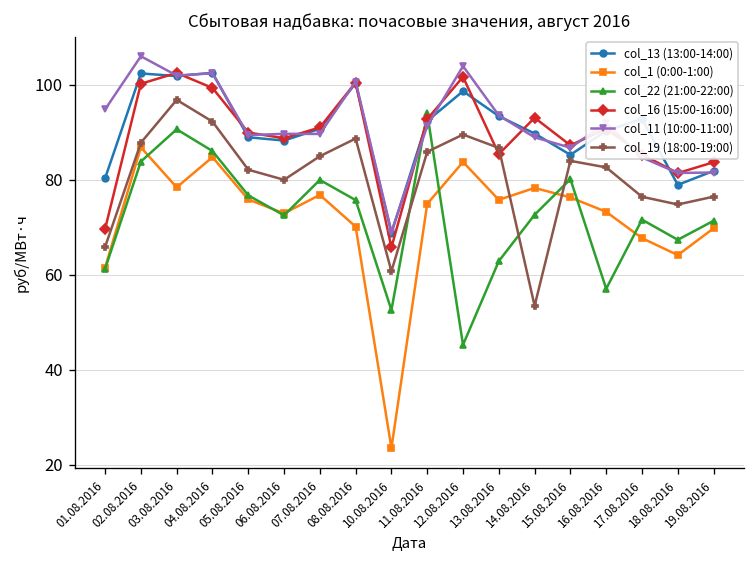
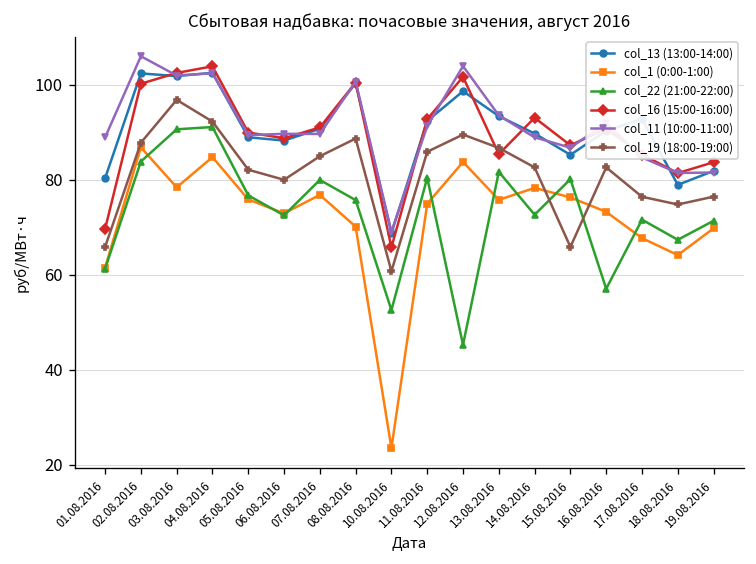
  {
    "col_13 (13:00-14:00)": {
      "01.08.2016": 80,
      "02.08.2016": 102,
      "12.08.2016": 99,
      "14.08.2016": 90,
      "15.08.2016": 85,
      "18.08.2016": 79
    },
    "col_1 (0:00-1:00)": {
      "02.08.2016": 87,
      "03.08.2016": 78,
      "04.08.2016": 85,
      "05.08.2016": 76,
      "07.08.2016": 77,
      "08.08.2016": 70,
      "10.08.2016": 24,
      "11.08.2016": 75,
      "12.08.2016": 84,
      "13.08.2016": 76,
      "14.08.2016": 78,
      "15.08.2016": 76,
      "16.08.2016": 73,
      "17.08.2016": 68,
      "18.08.2016": 64,
      "19.08.2016": 70
    },
    "col_22 (21:00-22:00)": {
      "02.08.2016": 84,
      "03.08.2016": 91,
-     "04.08.2016": 86,
+     "04.08.2016": 91,
      "05.08.2016": 77,
      "07.08.2016": 80,
      "08.08.2016": 76,
      "10.08.2016": 53,
-     "11.08.2016": 94,
+     "11.08.2016": 80,
      "12.08.2016": 45,
-     "13.08.2016": 63,
+     "13.08.2016": 82,
      "14.08.2016": 73,
      "15.08.2016": 80,
      "16.08.2016": 57,
      "17.08.2016": 72,
      "18.08.2016": 67,
      "19.08.2016": 71
    },
    "col_16 (15:00-16:00)": {
      "01.08.2016": 70,
      "02.08.2016": 100,
-     "04.08.2016": 99,
+     "04.08.2016": 104,
      "10.08.2016": 66,
      "12.08.2016": 102,
      "13.08.2016": 85,
      "14.08.2016": 93,
      "19.08.2016": 84
    },
    "col_11 (10:00-11:00)": {
-     "01.08.2016": 95,
+     "01.08.2016": 89,
      "02.08.2016": 106,
      "06.08.2016": 90,
      "07.08.2016": 90,
      "11.08.2016": 91,
      "12.08.2016": 104,
      "14.08.2016": 89
    },
    "col_19 (18:00-19:00)": {
      "01.08.2016": 66,
      "02.08.2016": 88,
      "03.08.2016": 97,
      "04.08.2016": 92,
      "05.08.2016": 82,
      "06.08.2016": 80,
      "07.08.2016": 85,
      "08.08.2016": 89,
      "10.08.2016": 61,
      "11.08.2016": 86,
      "12.08.2016": 90,
      "13.08.2016": 87,
-     "14.08.2016": 53,
-     "15.08.2016": 84,
+     "14.08.2016": 83,
+     "15.08.2016": 66,
      "16.08.2016": 83,
      "17.08.2016": 76,
      "18.08.2016": 75,
      "19.08.2016": 76
    }
  }
